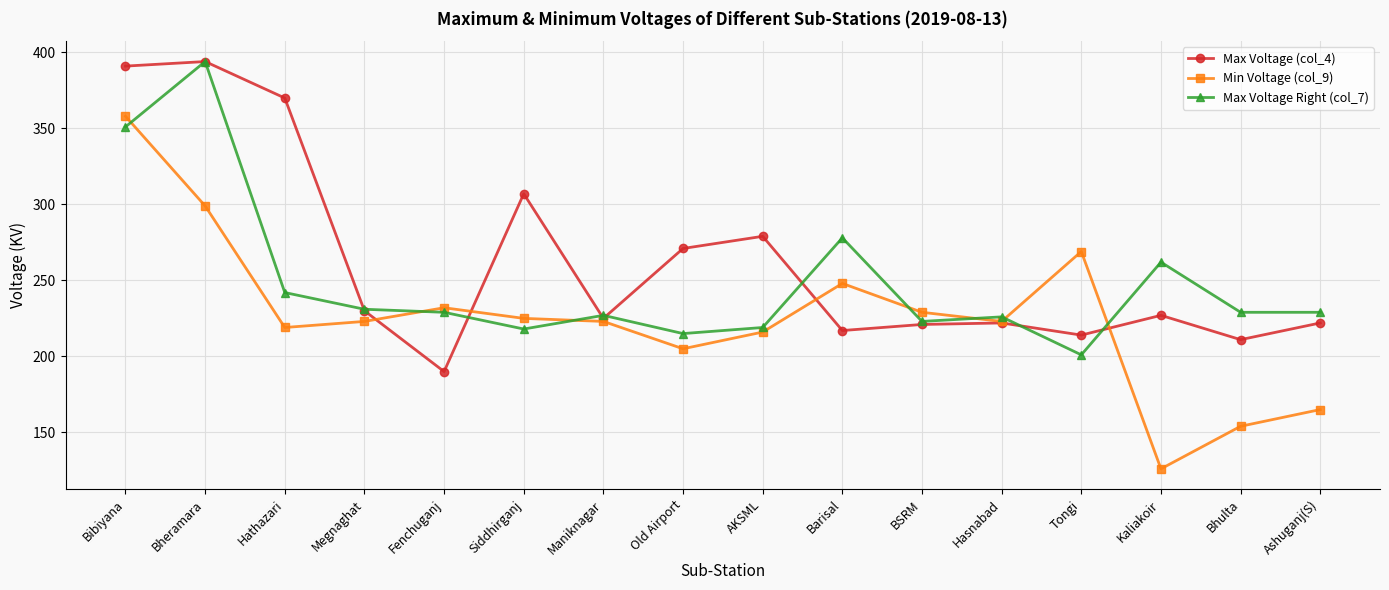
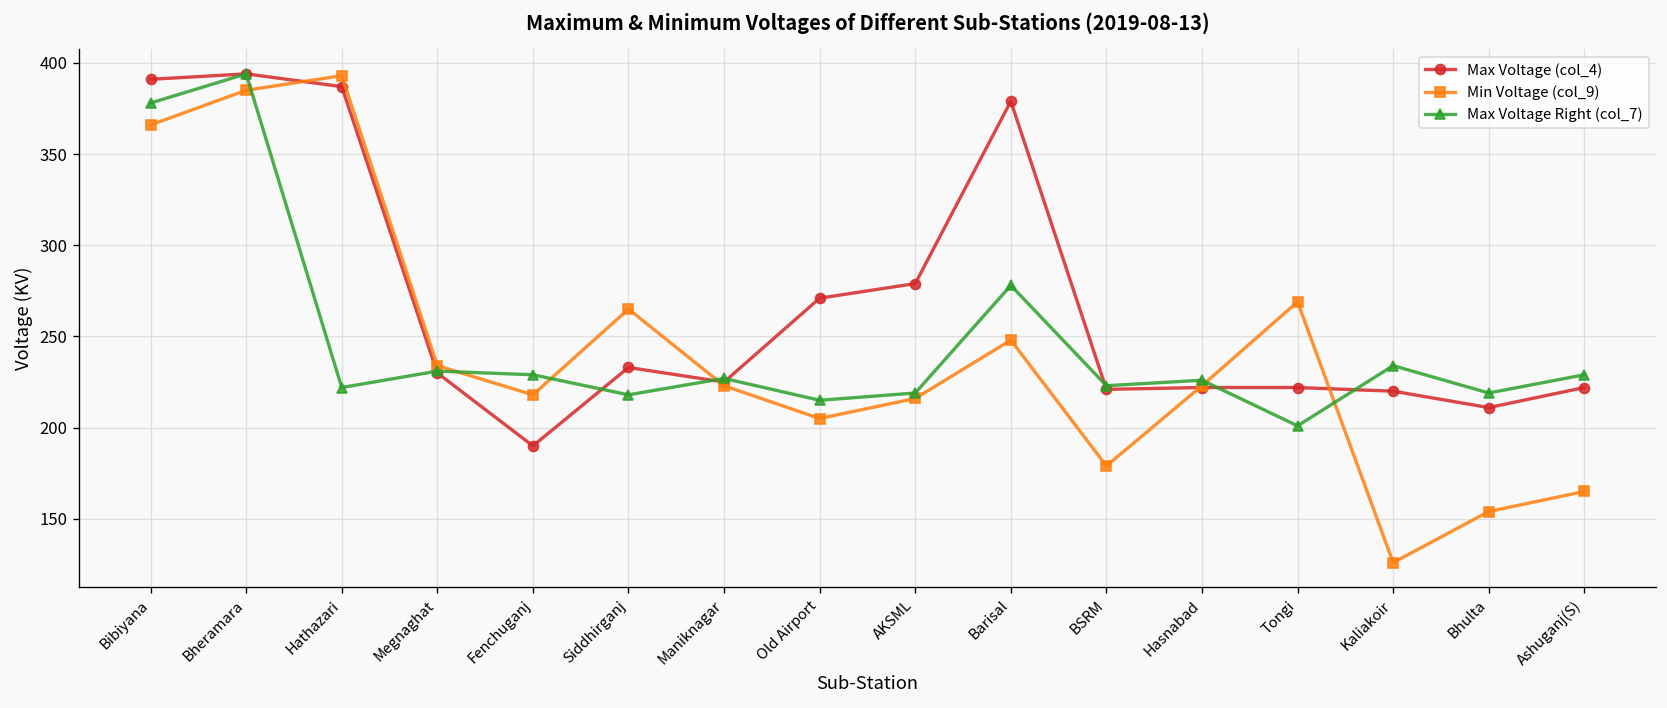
  {
    "Max Voltage (col_4)": {
      "Bibiyana": 391,
-     "Hathazari": 370,
+     "Hathazari": 387,
      "Fenchuganj": 190,
-     "Siddhirganj": 307,
+     "Siddhirganj": 233,
      "Maniknagar": 225,
      "Old Airport": 271,
      "AKSML": 279,
-     "Barisal": 217,
+     "Barisal": 379,
      "BSRM": 221,
-     "Tongi": 214,
-     "Kaliakoir": 227,
+     "Tongi": 222,
+     "Kaliakoir": 220,
      "Bhulta": 211,
      "Ashuganj(S)": 222
    },
    "Min Voltage (col_9)": {
-     "Bibiyana": 358,
-     "Bheramara": 299,
-     "Hathazari": 219,
-     "Megnaghat": 223,
-     "Fenchuganj": 232,
-     "Siddhirganj": 225,
+     "Bibiyana": 366,
+     "Bheramara": 385,
+     "Hathazari": 393,
+     "Megnaghat": 234,
+     "Fenchuganj": 218,
+     "Siddhirganj": 265,
      "Maniknagar": 223,
      "Old Airport": 205,
      "AKSML": 216,
      "Barisal": 248,
-     "BSRM": 229,
+     "BSRM": 179,
      "Tongi": 269,
      "Kaliakoir": 126,
      "Bhulta": 154,
      "Ashuganj(S)": 165
    },
    "Max Voltage Right (col_7)": {
-     "Bibiyana": 351,
-     "Hathazari": 242,
+     "Bibiyana": 378,
+     "Hathazari": 222,
      "Fenchuganj": 229,
      "Siddhirganj": 218,
      "Maniknagar": 227,
      "Old Airport": 215,
      "AKSML": 219,
      "Barisal": 278,
      "BSRM": 223,
      "Hasnabad": 226,
      "Tongi": 201,
-     "Kaliakoir": 262,
-     "Bhulta": 229,
+     "Kaliakoir": 234,
+     "Bhulta": 219,
      "Ashuganj(S)": 229
    }
  }
